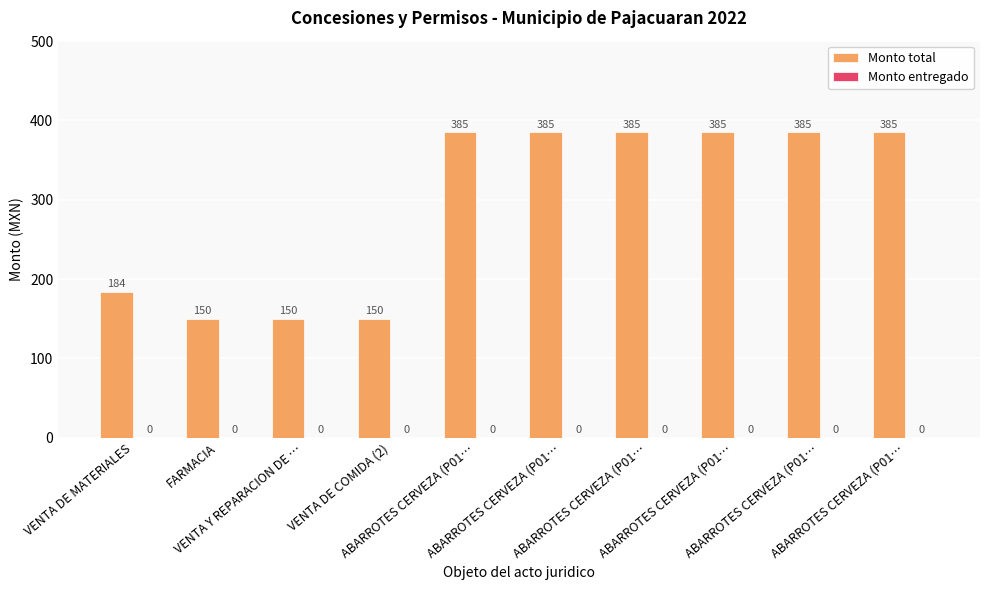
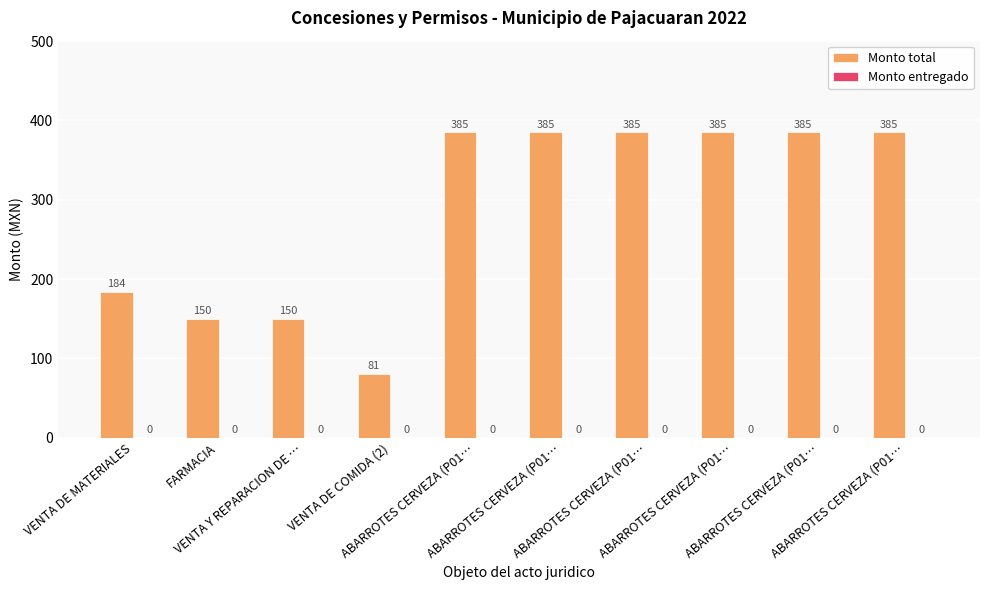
  {
    "Monto total": {
      "VENTA DE MATERIALES": 184,
      "FARMACIA": 150,
      "VENTA Y REPARACION DE …": 150,
-     "VENTA DE COMIDA (2)": 150
+     "VENTA DE COMIDA (2)": 81
    },
    "Monto entregado": {
      "VENTA DE MATERIALES": 0,
      "FARMACIA": 0,
      "VENTA Y REPARACION DE …": 0,
      "VENTA DE COMIDA (2)": 0
    }
  }
